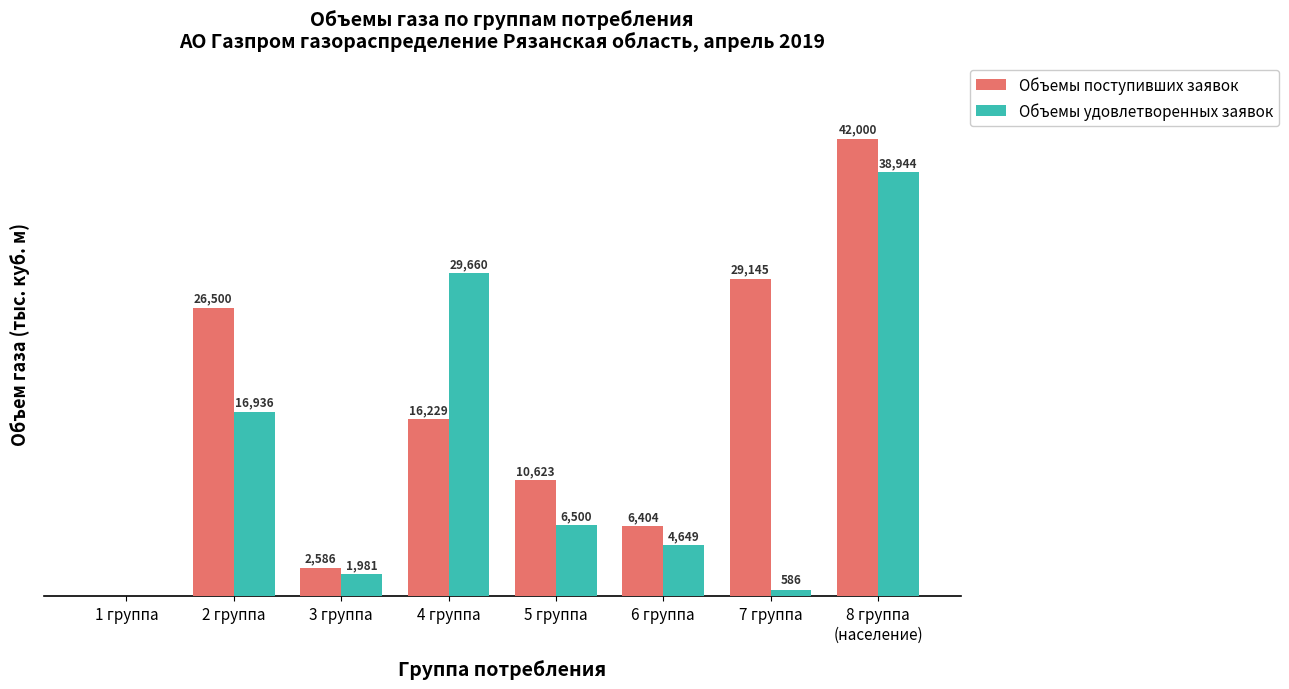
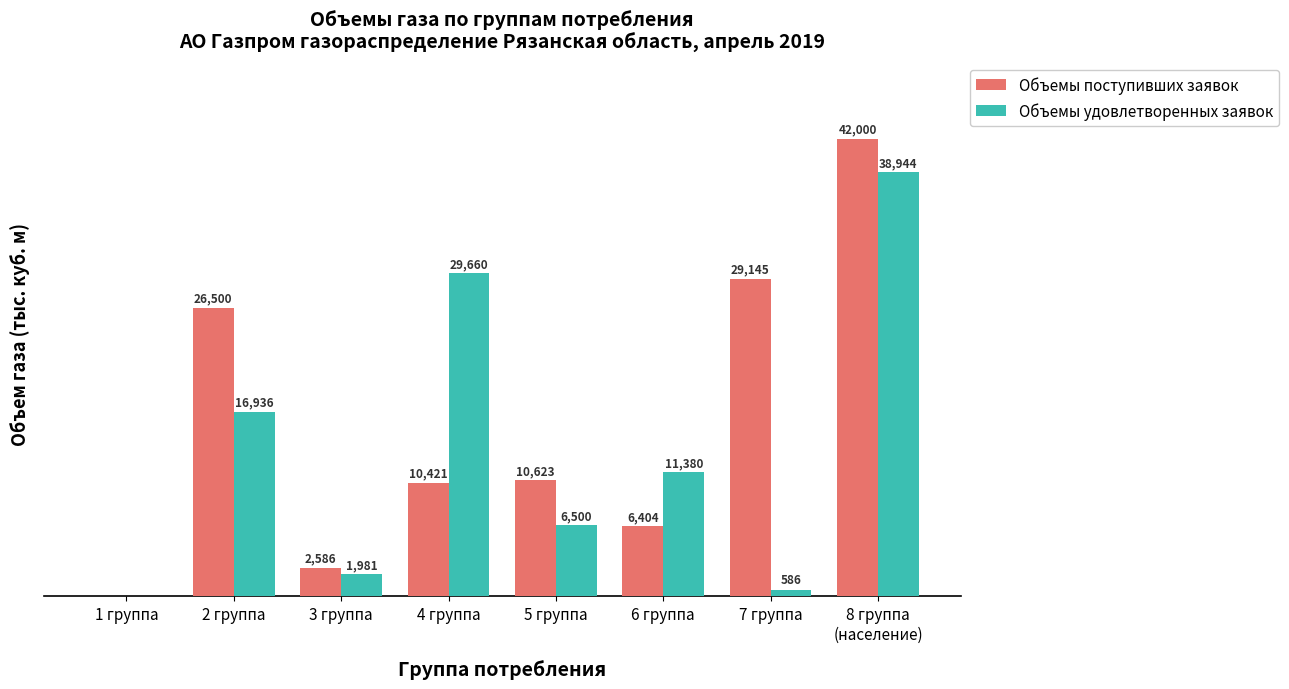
  {
    "Объемы поступивших заявок": {
      "2 группа": "26,500",
      "3 группа": "2,586",
-     "4 группа": "16,229",
+     "4 группа": "10,421",
      "5 группа": "10,623",
      "6 группа": "6,404",
      "7 группа": "29,145",
      "8 группа (население)": "42,000"
    },
    "Объемы удовлетворенных заявок": {
      "2 группа": "16,936",
      "3 группа": "1,981",
      "4 группа": "29,660",
      "5 группа": "6,500",
-     "6 группа": "4,649",
+     "6 группа": "11,380",
      "7 группа": "586",
      "8 группа (население)": "38,944"
    }
  }
